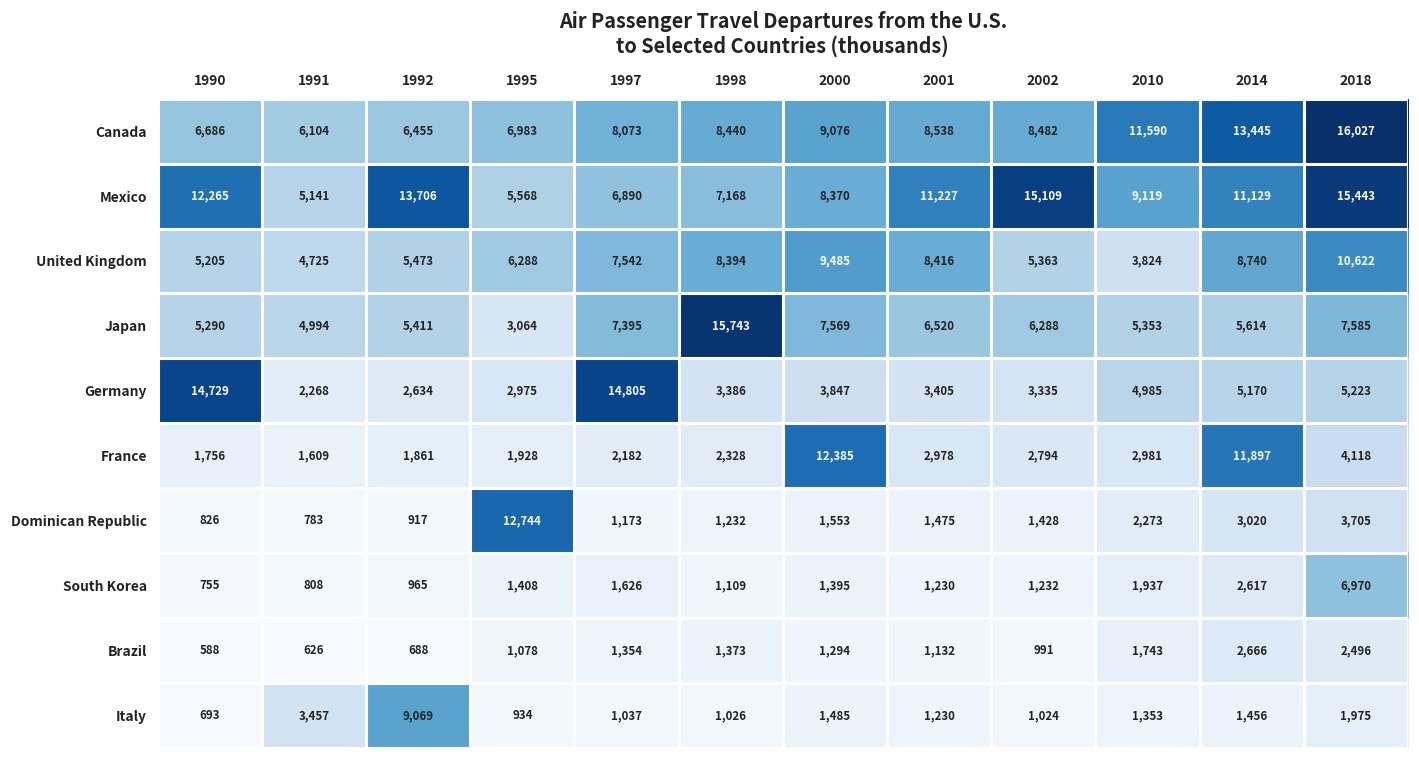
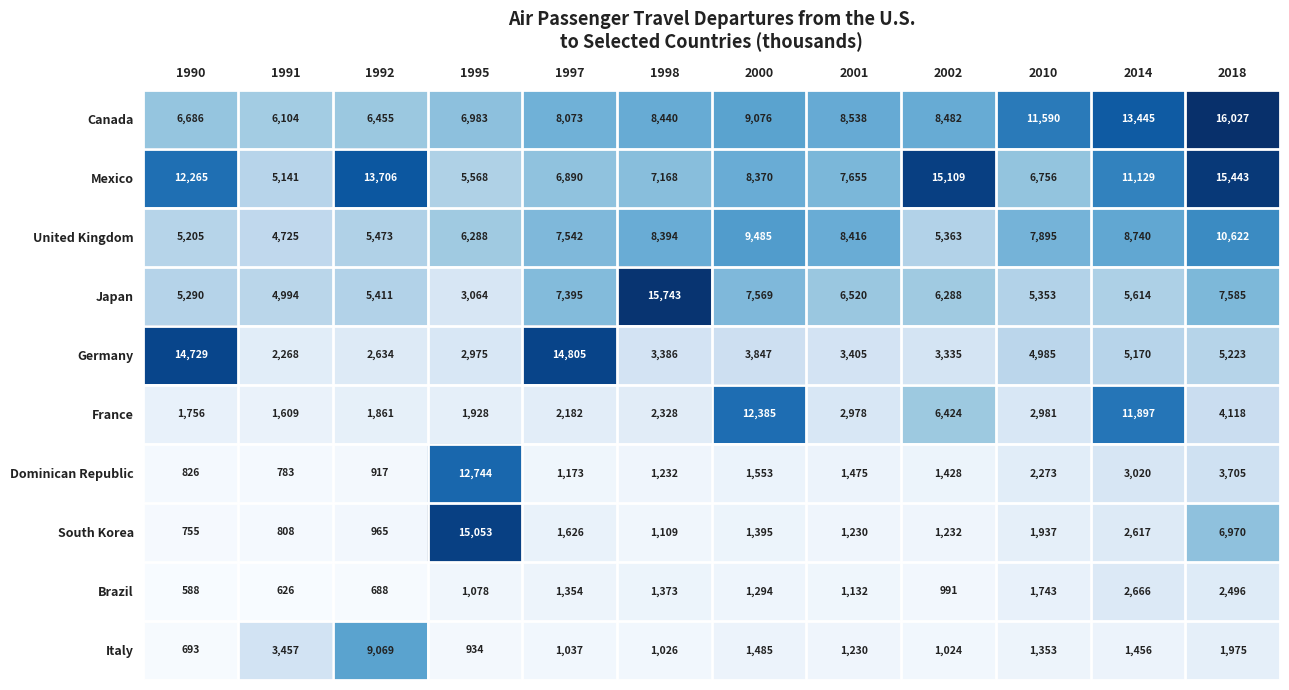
  {
    "Canada": {
      "1990": "6,686",
      "1991": "6,104",
      "1992": "6,455",
      "1995": "6,983",
      "1997": "8,073",
      "1998": "8,440",
      "2000": "9,076",
      "2001": "8,538",
      "2002": "8,482",
      "2010": "11,590",
      "2014": "13,445",
      "2018": "16,027"
    },
    "Mexico": {
      "1990": "12,265",
      "1991": "5,141",
      "1992": "13,706",
      "1995": "5,568",
      "1997": "6,890",
      "1998": "7,168",
      "2000": "8,370",
-     "2001": "11,227",
+     "2001": "7,655",
      "2002": "15,109",
-     "2010": "9,119",
+     "2010": "6,756",
      "2014": "11,129",
      "2018": "15,443"
    },
    "United Kingdom": {
      "1990": "5,205",
      "1991": "4,725",
      "1992": "5,473",
      "1995": "6,288",
      "1997": "7,542",
      "1998": "8,394",
      "2000": "9,485",
      "2001": "8,416",
      "2002": "5,363",
-     "2010": "3,824",
+     "2010": "7,895",
      "2014": "8,740",
      "2018": "10,622"
    },
    "Japan": {
      "1990": "5,290",
      "1991": "4,994",
      "1992": "5,411",
      "1995": "3,064",
      "1997": "7,395",
      "1998": "15,743",
      "2000": "7,569",
      "2001": "6,520",
      "2002": "6,288",
      "2010": "5,353",
      "2014": "5,614",
      "2018": "7,585"
    },
    "Germany": {
      "1990": "14,729",
      "1991": "2,268",
      "1992": "2,634",
      "1995": "2,975",
      "1997": "14,805",
      "1998": "3,386",
      "2000": "3,847",
      "2001": "3,405",
      "2002": "3,335",
      "2010": "4,985",
      "2014": "5,170",
      "2018": "5,223"
    },
    "France": {
      "1990": "1,756",
      "1991": "1,609",
      "1992": "1,861",
      "1995": "1,928",
      "1997": "2,182",
      "1998": "2,328",
      "2000": "12,385",
      "2001": "2,978",
-     "2002": "2,794",
+     "2002": "6,424",
      "2010": "2,981",
      "2014": "11,897",
      "2018": "4,118"
    },
    "Dominican Republic": {
      "1990": "826",
      "1991": "783",
      "1992": "917",
      "1995": "12,744",
      "1997": "1,173",
      "1998": "1,232",
      "2000": "1,553",
      "2001": "1,475",
      "2002": "1,428",
      "2010": "2,273",
      "2014": "3,020",
      "2018": "3,705"
    },
    "South Korea": {
      "1990": "755",
      "1991": "808",
      "1992": "965",
-     "1995": "1,408",
+     "1995": "15,053",
      "1997": "1,626",
      "1998": "1,109",
      "2000": "1,395",
      "2001": "1,230",
      "2002": "1,232",
      "2010": "1,937",
      "2014": "2,617",
      "2018": "6,970"
    },
    "Brazil": {
      "1990": "588",
      "1991": "626",
      "1992": "688",
      "1995": "1,078",
      "1997": "1,354",
      "1998": "1,373",
      "2000": "1,294",
      "2001": "1,132",
      "2002": "991",
      "2010": "1,743",
      "2014": "2,666",
      "2018": "2,496"
    },
    "Italy": {
      "1990": "693",
      "1991": "3,457",
      "1992": "9,069",
      "1995": "934",
      "1997": "1,037",
      "1998": "1,026",
      "2000": "1,485",
      "2001": "1,230",
      "2002": "1,024",
      "2010": "1,353",
      "2014": "1,456",
      "2018": "1,975"
    }
  }
